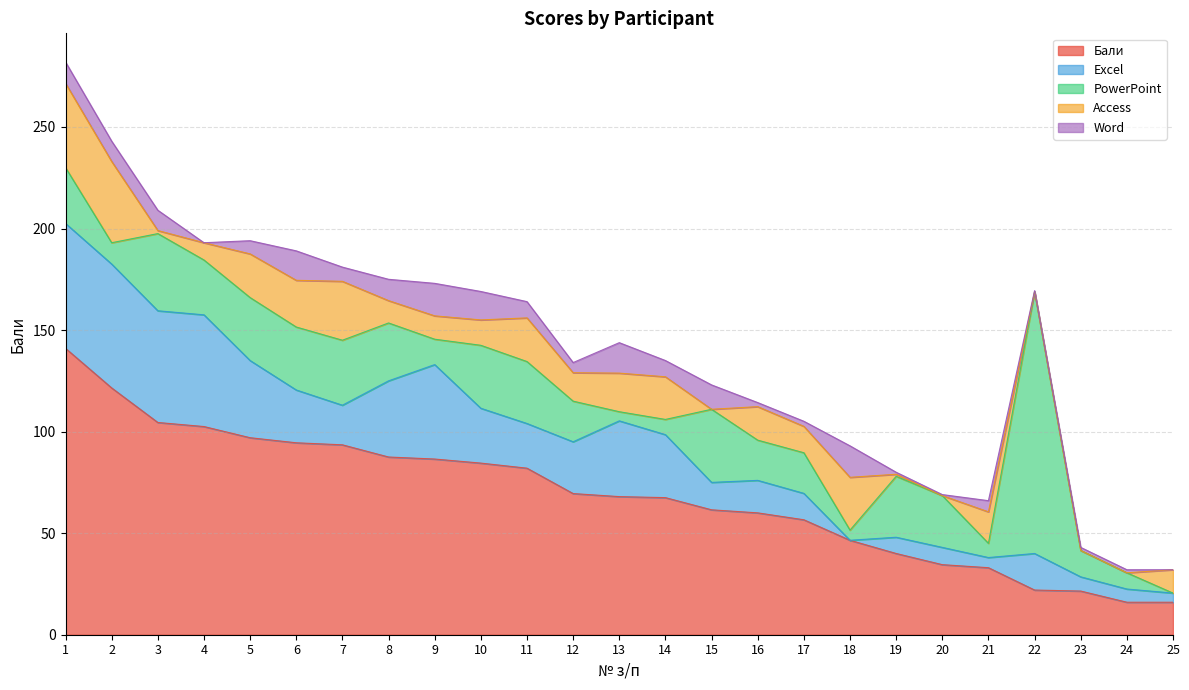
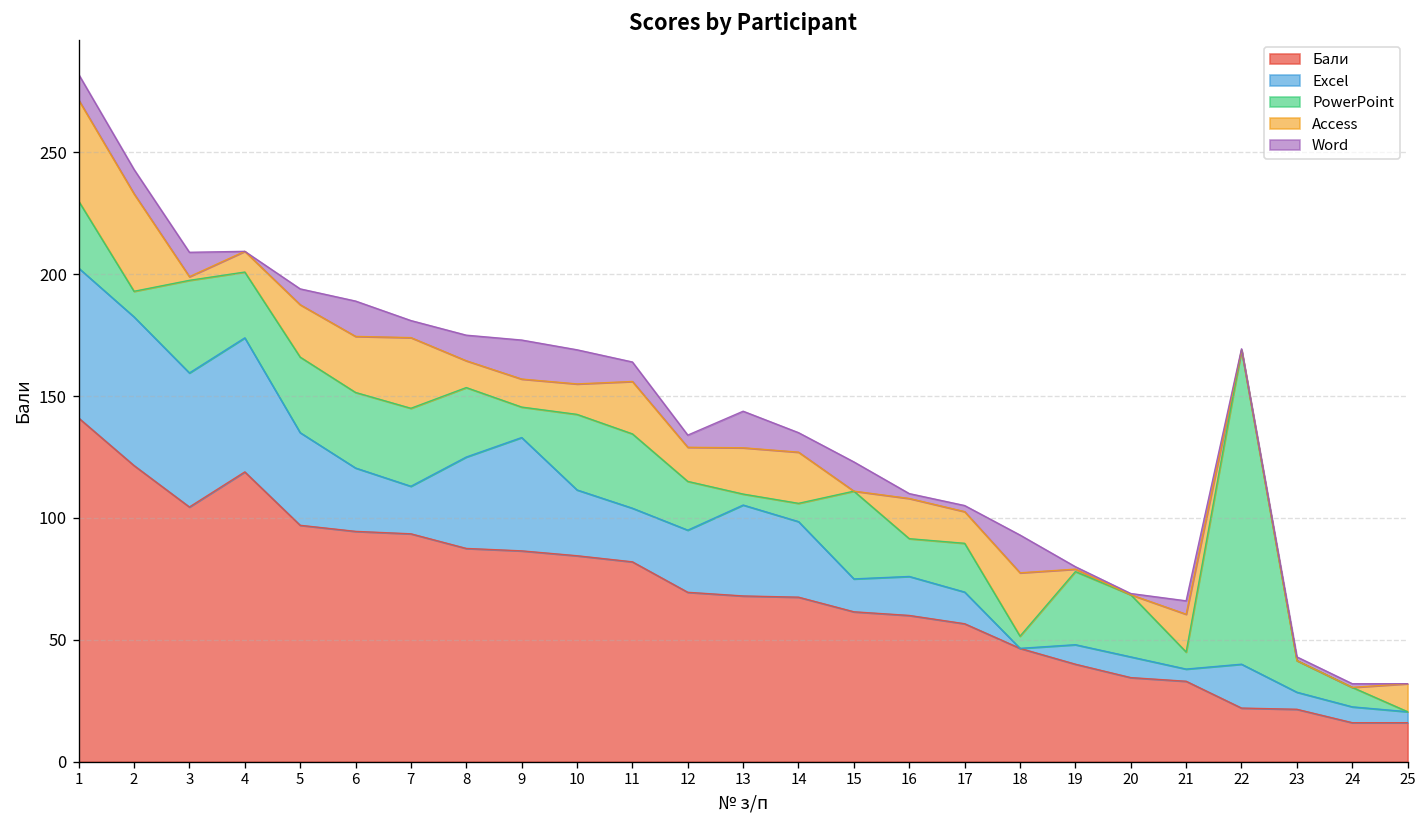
  {
    "Бали": {
      "1": 141,
      "2": 122,
      "3": 105,
-     "4": 103,
+     "4": 119,
      "5": 97,
      "6": 95,
      "7": 94,
      "8": 88,
      "9": 87,
      "10": 85,
      "11": 82,
      "12": 70,
      "13": 68,
      "14": 68,
      "15": 62,
      "16": 60,
      "17": 57,
      "19": 40,
      "20": 35,
      "21": 33,
      "22": 22,
      "23": 22,
      "24": 16,
      "25": 16
    },
    "Excel": {
      "1": 62,
      "2": 61,
      "3": 55,
      "4": 55,
      "5": 38,
      "6": 26,
      "7": 20,
      "8": 38,
      "9": 47,
      "10": 27,
      "11": 22,
      "12": 26,
      "13": 37,
      "14": 31,
      "15": 14,
      "16": 16,
      "17": 13,
      "19": 8,
      "20": 9,
      "21": 5,
      "22": 18,
      "23": 7,
      "24": 7
    },
    "PowerPoint": {
      "1": 28,
      "2": 11,
      "3": 38,
      "4": 27,
      "5": 31,
      "6": 31,
      "7": 32,
      "8": 29,
      "9": 13,
      "10": 31,
      "11": 31,
      "12": 20,
      "13": 5,
      "14": 8,
-     "16": 20,
+     "16": 16,
      "17": 20,
      "18": 5,
      "21": 7
    },
    "Access": {
      "1": 42,
      "2": 40,
      "3": 2,
      "5": 22,
      "6": 23,
      "7": 29,
      "8": 11,
      "9": 12,
      "10": 13,
      "11": 22,
      "12": 14,
      "13": 19,
      "14": 21,
      "16": 17,
      "17": 13,
      "18": 26,
      "21": 16
    },
    "Word": {
      "1": 11,
      "2": 10,
      "3": 10,
      "5": 7,
      "6": 15,
      "7": 7,
      "8": 11,
      "9": 16,
      "10": 14,
      "11": 8,
      "12": 5,
      "13": 15,
      "14": 8,
      "15": 12,
      "16": 2,
      "17": 3,
      "18": 16,
      "21": 6,
      "23": 2,
      "24": 2
    }
  }
